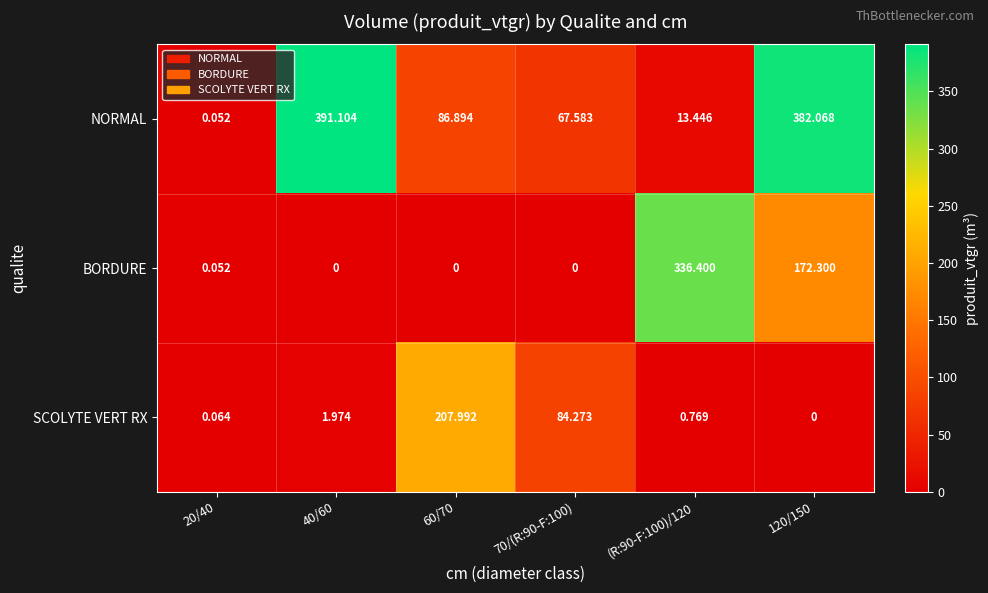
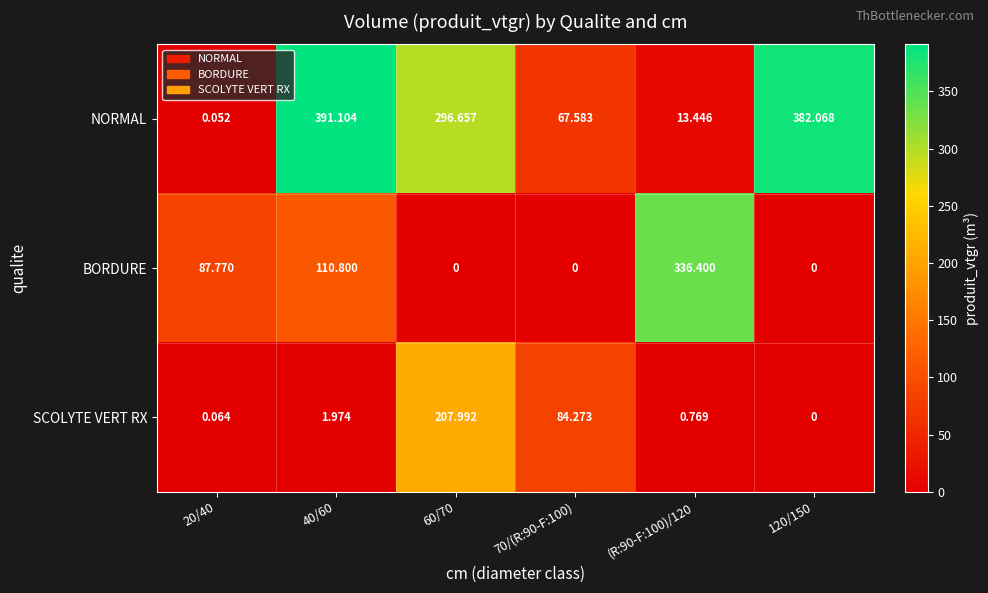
  {
    "NORMAL": {
      "20/40": 0.052,
      "40/60": 391.104,
-     "60/70": 86.894,
+     "60/70": 296.657,
      "70/(R:90-F:100)": 67.583,
      "(R:90-F:100)/120": 13.446,
      "120/150": 382.068
    },
    "BORDURE": {
-     "20/40": 0.052,
-     "40/60": 0,
+     "20/40": 87.770,
+     "40/60": 110.800,
      "60/70": 0,
      "70/(R:90-F:100)": 0,
      "(R:90-F:100)/120": 336.400,
-     "120/150": 172.300
+     "120/150": 0
    },
    "SCOLYTE VERT RX": {
      "20/40": 0.064,
      "40/60": 1.974,
      "60/70": 207.992,
      "70/(R:90-F:100)": 84.273,
      "(R:90-F:100)/120": 0.769,
      "120/150": 0
    }
  }
